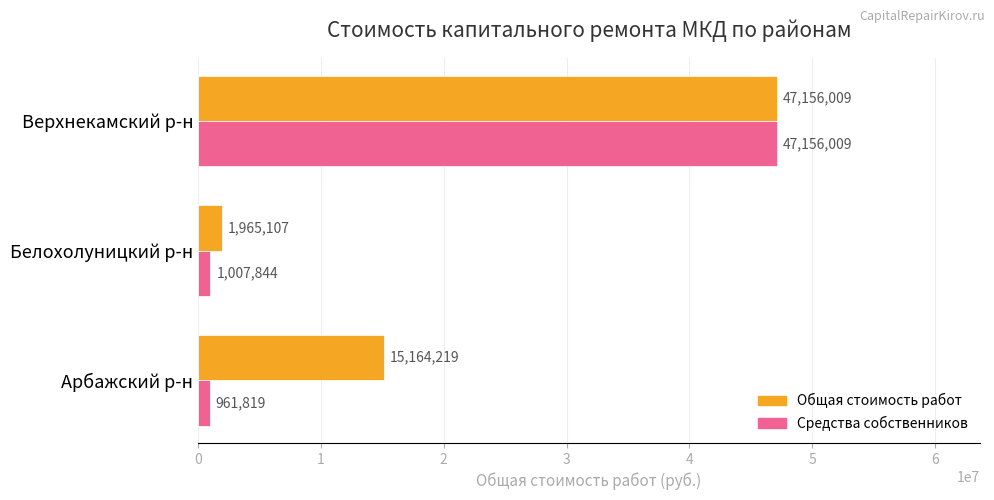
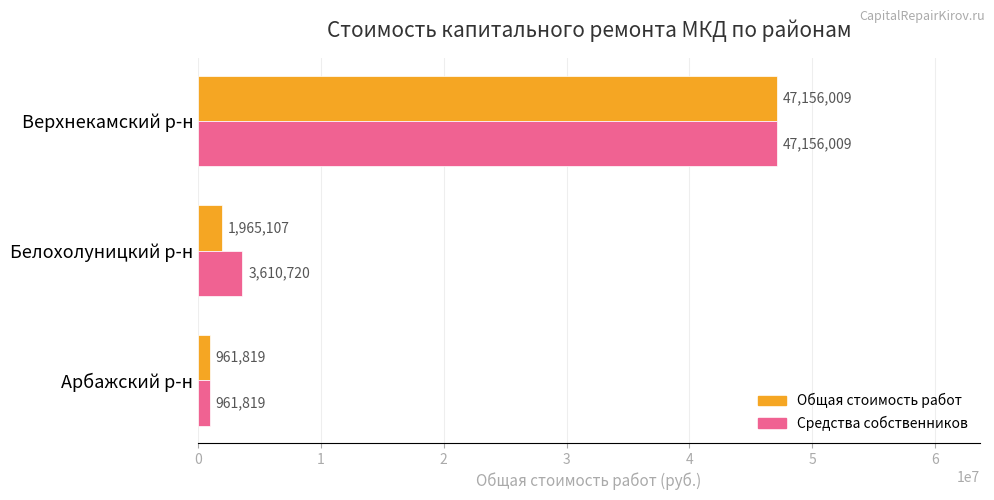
  {
    "Общая стоимость работ": {
      "Верхнекамский р-н": "47,156,009",
      "Белохолуницкий р-н": "1,965,107",
-     "Арбажский р-н": "15,164,219"
+     "Арбажский р-н": "961,819"
    },
    "Средства собственников": {
      "Верхнекамский р-н": "47,156,009",
-     "Белохолуницкий р-н": "1,007,844",
+     "Белохолуницкий р-н": "3,610,720",
      "Арбажский р-н": "961,819"
    }
  }
